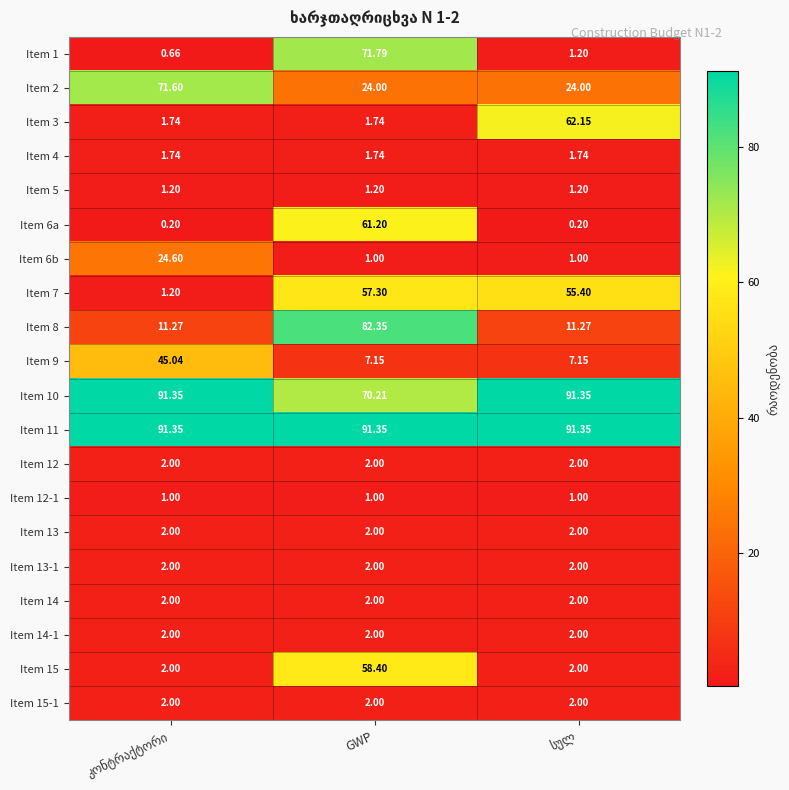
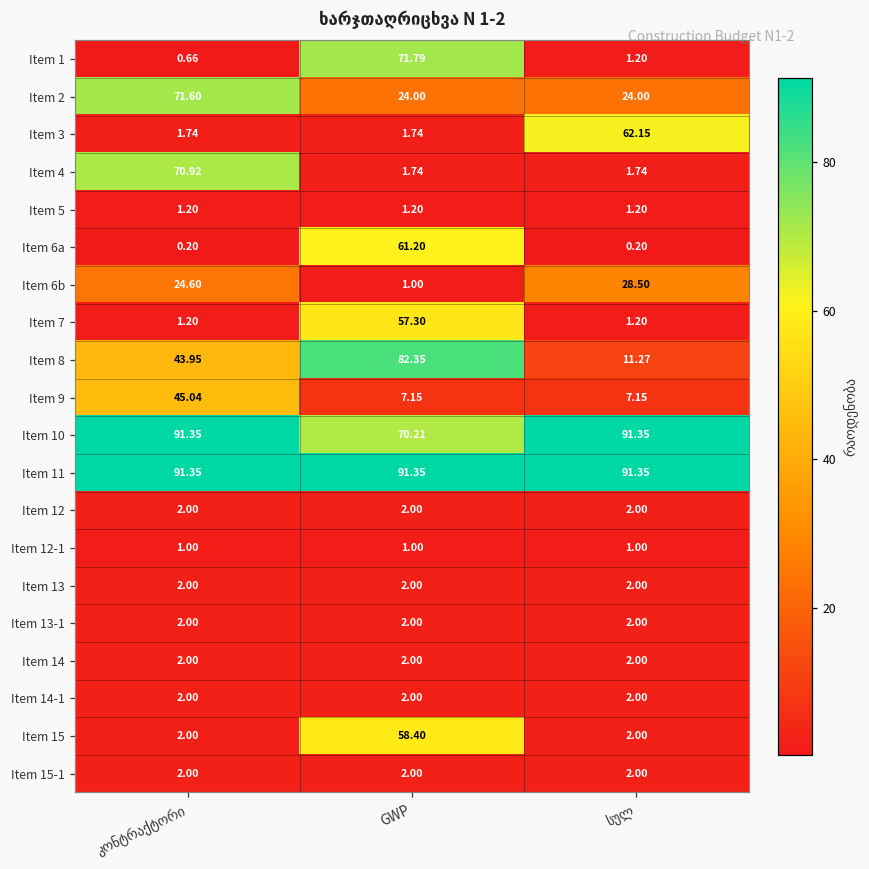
  {
    "Item 1": {
      "კონტრაქტორი": 0.66,
      "GWP": 71.79,
      "სულ": 1.20
    },
    "Item 2": {
      "კონტრაქტორი": 71.60,
      "GWP": 24.00,
      "სულ": 24.00
    },
    "Item 3": {
      "კონტრაქტორი": 1.74,
      "GWP": 1.74,
      "სულ": 62.15
    },
    "Item 4": {
-     "კონტრაქტორი": 1.74,
+     "კონტრაქტორი": 70.92,
      "GWP": 1.74,
      "სულ": 1.74
    },
    "Item 5": {
      "კონტრაქტორი": 1.20,
      "GWP": 1.20,
      "სულ": 1.20
    },
    "Item 6a": {
      "კონტრაქტორი": 0.20,
      "GWP": 61.20,
      "სულ": 0.20
    },
    "Item 6b": {
      "კონტრაქტორი": 24.60,
      "GWP": 1.00,
-     "სულ": 1.00
+     "სულ": 28.50
    },
    "Item 7": {
      "კონტრაქტორი": 1.20,
      "GWP": 57.30,
-     "სულ": 55.40
+     "სულ": 1.20
    },
    "Item 8": {
-     "კონტრაქტორი": 11.27,
+     "კონტრაქტორი": 43.95,
      "GWP": 82.35,
      "სულ": 11.27
    },
    "Item 9": {
      "კონტრაქტორი": 45.04,
      "GWP": 7.15,
      "სულ": 7.15
    },
    "Item 10": {
      "კონტრაქტორი": 91.35,
      "GWP": 70.21,
      "სულ": 91.35
    },
    "Item 11": {
      "კონტრაქტორი": 91.35,
      "GWP": 91.35,
      "სულ": 91.35
    },
    "Item 12": {
      "კონტრაქტორი": 2.00,
      "GWP": 2.00,
      "სულ": 2.00
    },
    "Item 12-1": {
      "კონტრაქტორი": 1.00,
      "GWP": 1.00,
      "სულ": 1.00
    },
    "Item 13": {
      "კონტრაქტორი": 2.00,
      "GWP": 2.00,
      "სულ": 2.00
    },
    "Item 13-1": {
      "კონტრაქტორი": 2.00,
      "GWP": 2.00,
      "სულ": 2.00
    },
    "Item 14": {
      "კონტრაქტორი": 2.00,
      "GWP": 2.00,
      "სულ": 2.00
    },
    "Item 14-1": {
      "კონტრაქტორი": 2.00,
      "GWP": 2.00,
      "სულ": 2.00
    },
    "Item 15": {
      "კონტრაქტორი": 2.00,
      "GWP": 58.40,
      "სულ": 2.00
    },
    "Item 15-1": {
      "კონტრაქტორი": 2.00,
      "GWP": 2.00,
      "სულ": 2.00
    }
  }
